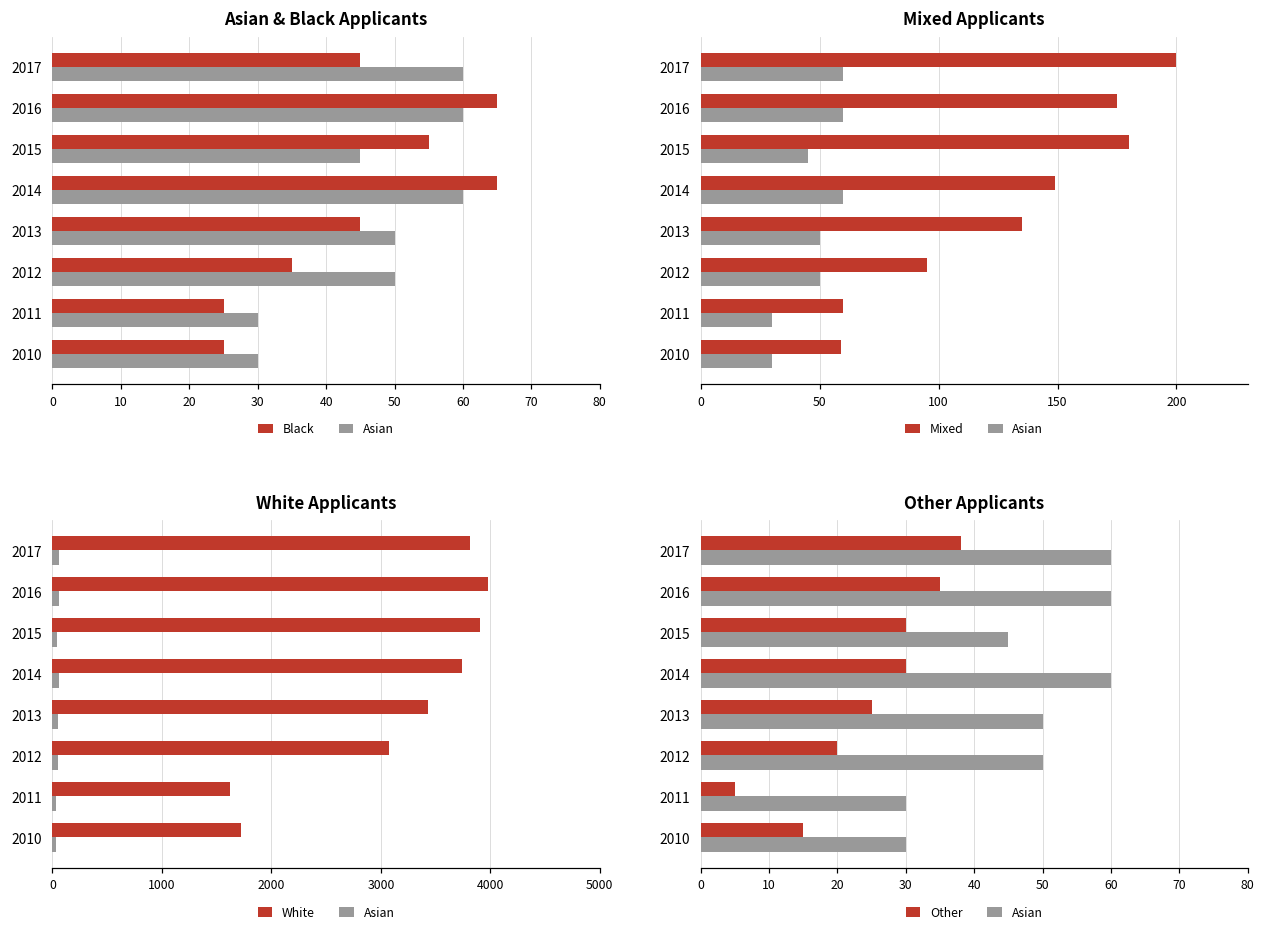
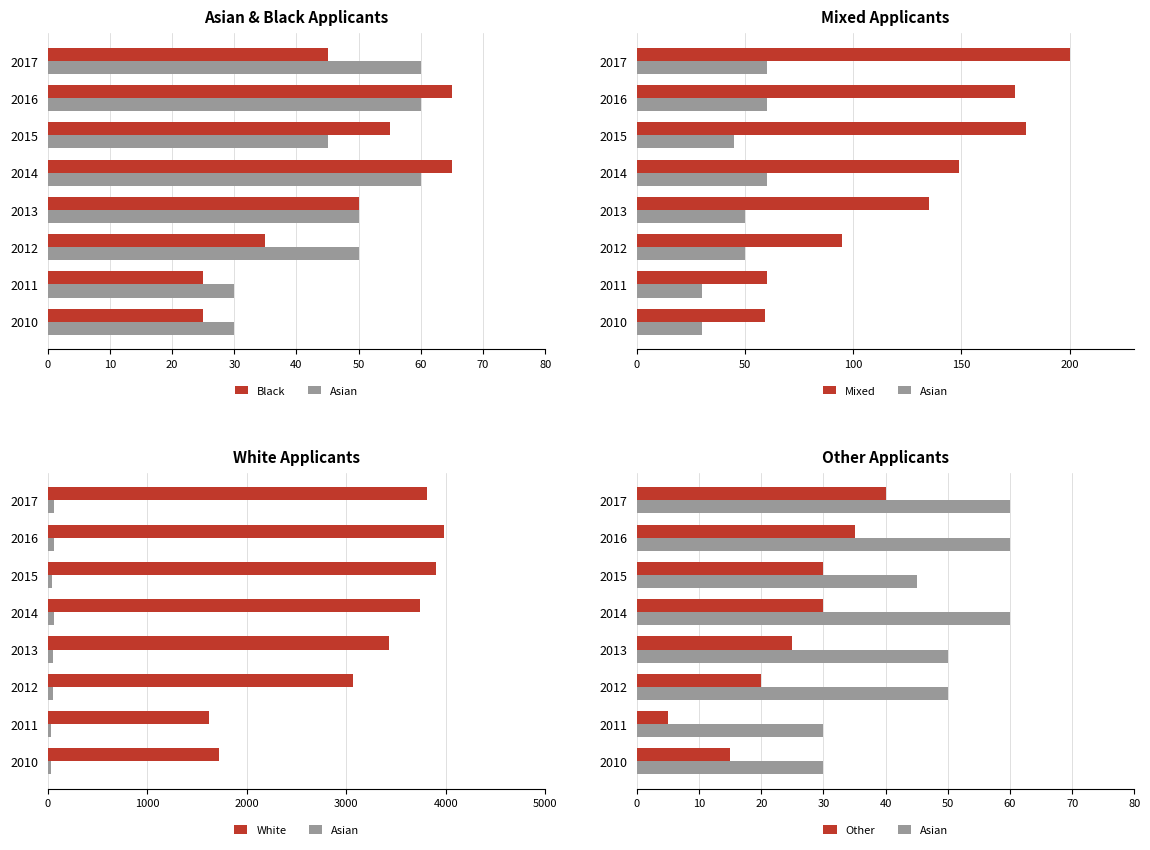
  {
    "Asian & Black Applicants": {
      "Black": {
        "2017": 45,
        "2016": 65,
        "2015": 55,
        "2014": 65,
-       "2013": 45,
+       "2013": 50,
        "2012": 35,
        "2011": 25,
        "2010": 25
      },
      "Asian": {
        "2017": 60,
        "2016": 60,
        "2015": 45,
        "2014": 60,
        "2013": 50,
        "2012": 50,
        "2011": 30,
        "2010": 30
      }
    },
    "Mixed Applicants": {
      "Mixed": {
        "2017": 200,
        "2016": 175,
        "2015": 180,
        "2014": 149,
        "2013": 135,
        "2012": 95,
        "2011": 60,
        "2010": 59
      },
      "Asian": {
        "2017": 60,
        "2016": 60,
        "2015": 45,
        "2014": 60,
        "2013": 50,
        "2012": 50,
        "2011": 30,
        "2010": 30
      }
    },
    "White Applicants": {
      "White": {
        "2017": 3800,
        "2016": 4000,
        "2015": 3900,
        "2014": 3700,
        "2013": 3400,
        "2012": 3100,
        "2011": 1600,
        "2010": 1700
      },
      "Asian": {
        "2017": 100,
        "2016": 100,
        "2015": 0,
        "2014": 100,
        "2013": 100,
        "2012": 100,
        "2011": 0,
        "2010": 0
      }
    },
    "Other Applicants": {
      "Other": {
-       "2017": 38,
+       "2017": 40,
        "2016": 35,
        "2015": 30,
        "2014": 30,
        "2013": 25,
        "2012": 20,
        "2011": 5,
        "2010": 15
      },
      "Asian": {
        "2017": 60,
        "2016": 60,
        "2015": 45,
        "2014": 60,
        "2013": 50,
        "2012": 50,
        "2011": 30,
        "2010": 30
      }
    }
  }
